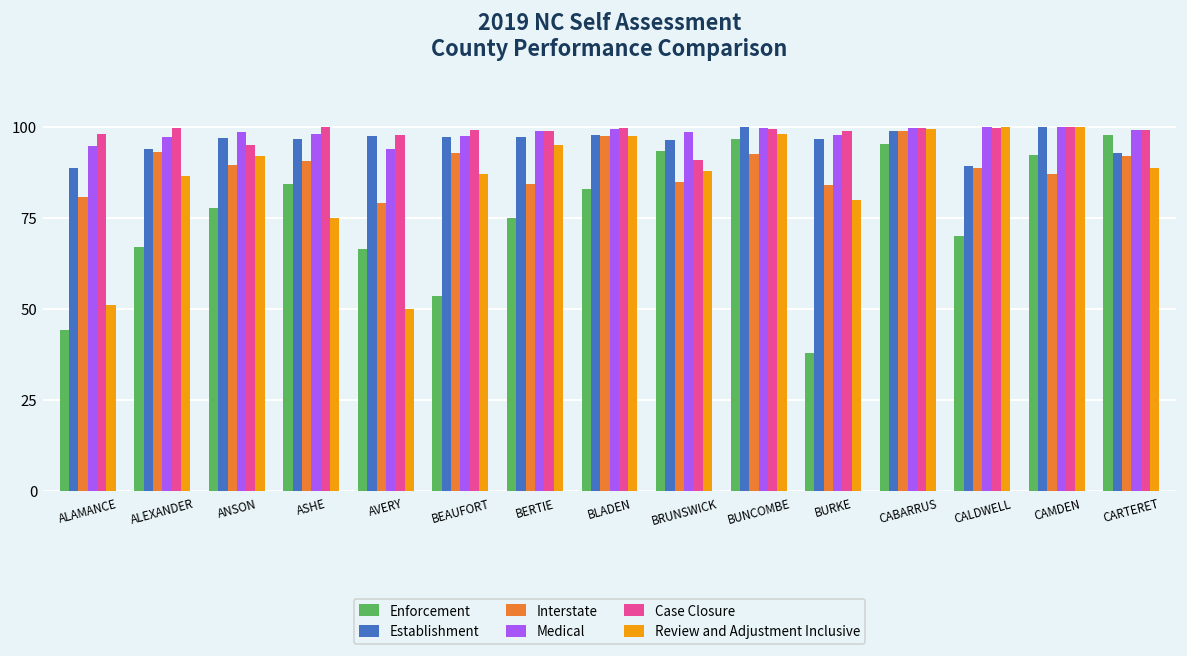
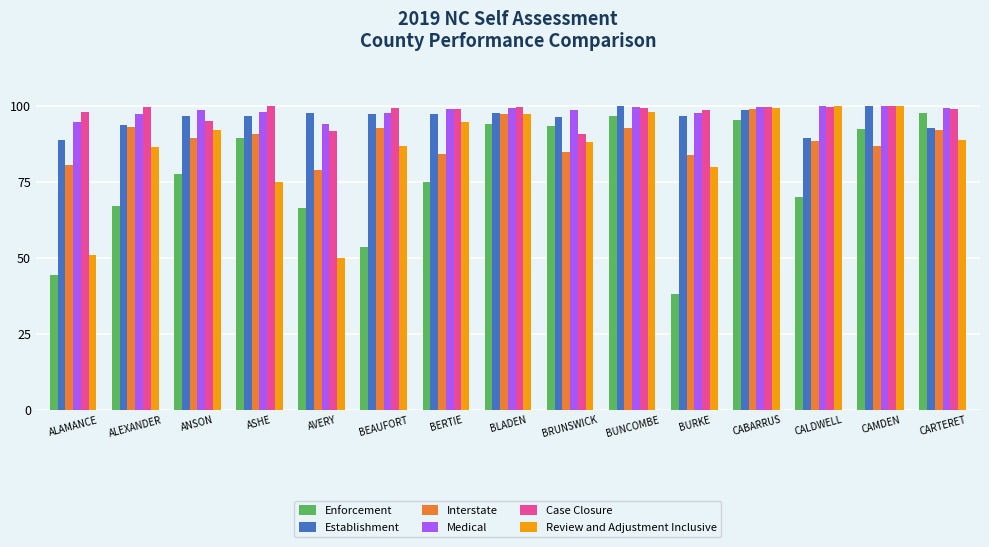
  {
    "Enforcement": {
      "ALAMANCE": 44,
      "ALEXANDER": 67,
      "ANSON": 78,
-     "ASHE": 84,
+     "ASHE": 90,
      "AVERY": 67,
      "BEAUFORT": 54,
      "BERTIE": 75,
-     "BLADEN": 83,
+     "BLADEN": 94,
      "BRUNSWICK": 93,
      "BUNCOMBE": 97,
      "BURKE": 38,
      "CABARRUS": 95,
      "CALDWELL": 70,
      "CAMDEN": 93,
      "CARTERET": 98
    },
    "Establishment": {
      "ALAMANCE": 89,
      "ALEXANDER": 94,
      "ANSON": 97,
      "ASHE": 97,
      "AVERY": 98,
      "BEAUFORT": 97,
      "BERTIE": 97,
      "BLADEN": 98,
      "BRUNSWICK": 96,
      "BUNCOMBE": 100,
      "BURKE": 97,
      "CABARRUS": 99,
      "CALDWELL": 89,
      "CAMDEN": 100,
      "CARTERET": 93
    },
    "Medical": {
      "ALAMANCE": 95,
      "ALEXANDER": 97,
      "ANSON": 99,
      "ASHE": 98,
      "AVERY": 94,
      "BEAUFORT": 98,
      "BERTIE": 99,
      "BLADEN": 99,
      "BRUNSWICK": 99,
      "BUNCOMBE": 100,
      "BURKE": 98,
      "CABARRUS": 100,
      "CALDWELL": 100,
      "CAMDEN": 100,
      "CARTERET": 99
    },
    "Case Closure": {
      "ALAMANCE": 98,
      "ALEXANDER": 100,
      "ANSON": 95,
      "ASHE": 100,
-     "AVERY": 98,
+     "AVERY": 92,
      "BEAUFORT": 99,
      "BERTIE": 99,
      "BLADEN": 100,
      "BRUNSWICK": 91,
      "BUNCOMBE": 100,
      "BURKE": 99,
      "CABARRUS": 100,
      "CALDWELL": 100,
      "CAMDEN": 100,
      "CARTERET": 99
    }
  }
